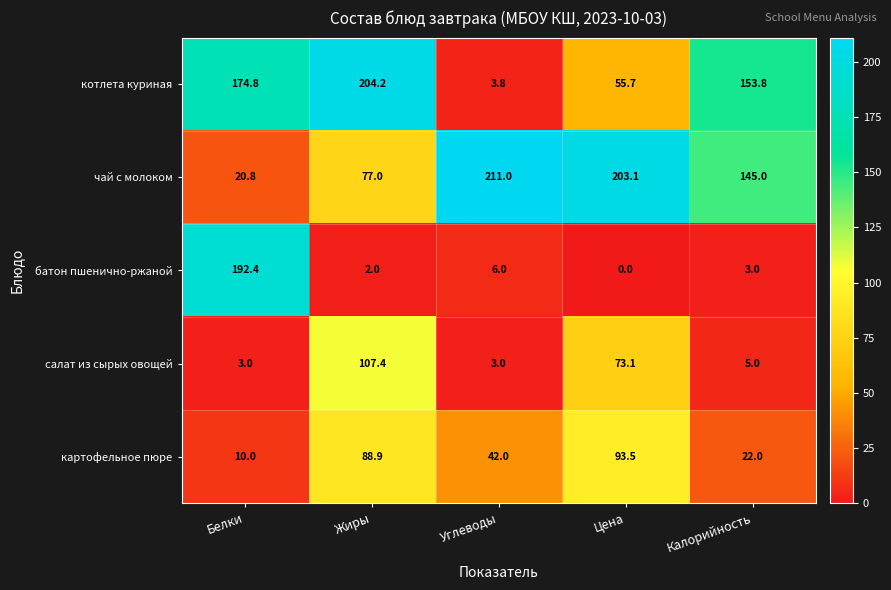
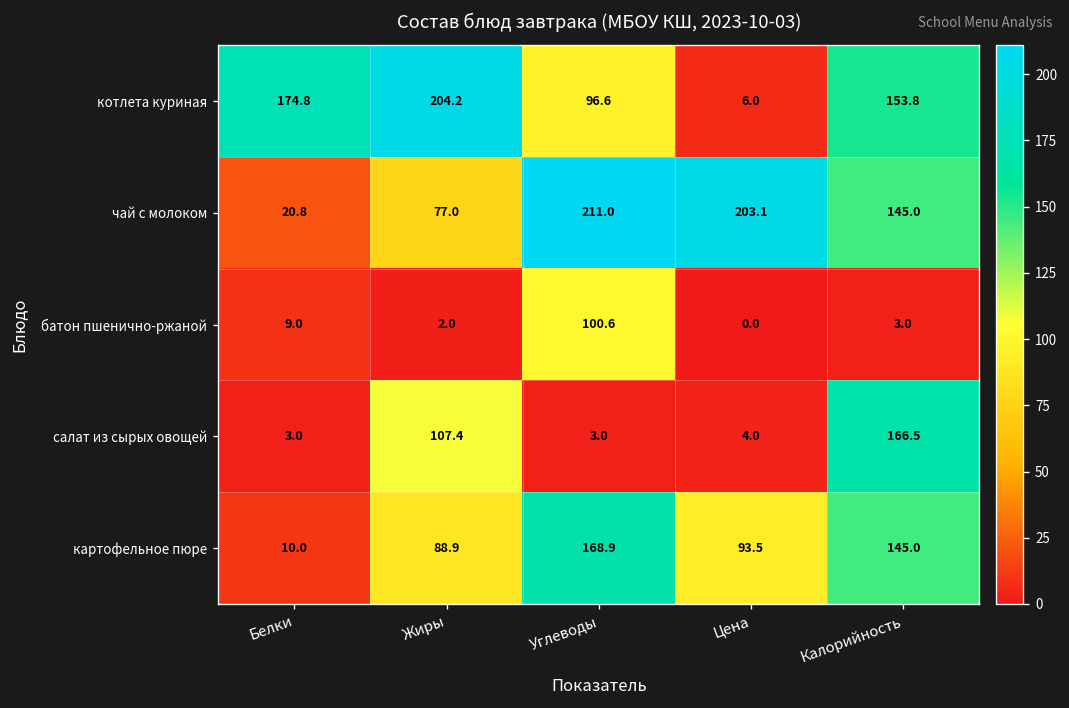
  {
    "котлета куриная": {
      "Белки": 174.8,
      "Жиры": 204.2,
-     "Углеводы": 3.8,
-     "Цена": 55.7,
+     "Углеводы": 96.6,
+     "Цена": 6.0,
      "Калорийность": 153.8
    },
    "чай с молоком": {
      "Белки": 20.8,
      "Жиры": 77.0,
      "Углеводы": 211.0,
      "Цена": 203.1,
      "Калорийность": 145.0
    },
    "батон пшенично-ржаной": {
-     "Белки": 192.4,
+     "Белки": 9.0,
      "Жиры": 2.0,
-     "Углеводы": 6.0,
+     "Углеводы": 100.6,
      "Цена": 0.0,
      "Калорийность": 3.0
    },
    "салат из сырых овощей": {
      "Белки": 3.0,
      "Жиры": 107.4,
      "Углеводы": 3.0,
-     "Цена": 73.1,
-     "Калорийность": 5.0
+     "Цена": 4.0,
+     "Калорийность": 166.5
    },
    "картофельное пюре": {
      "Белки": 10.0,
      "Жиры": 88.9,
-     "Углеводы": 42.0,
+     "Углеводы": 168.9,
      "Цена": 93.5,
-     "Калорийность": 22.0
+     "Калорийность": 145.0
    }
  }
